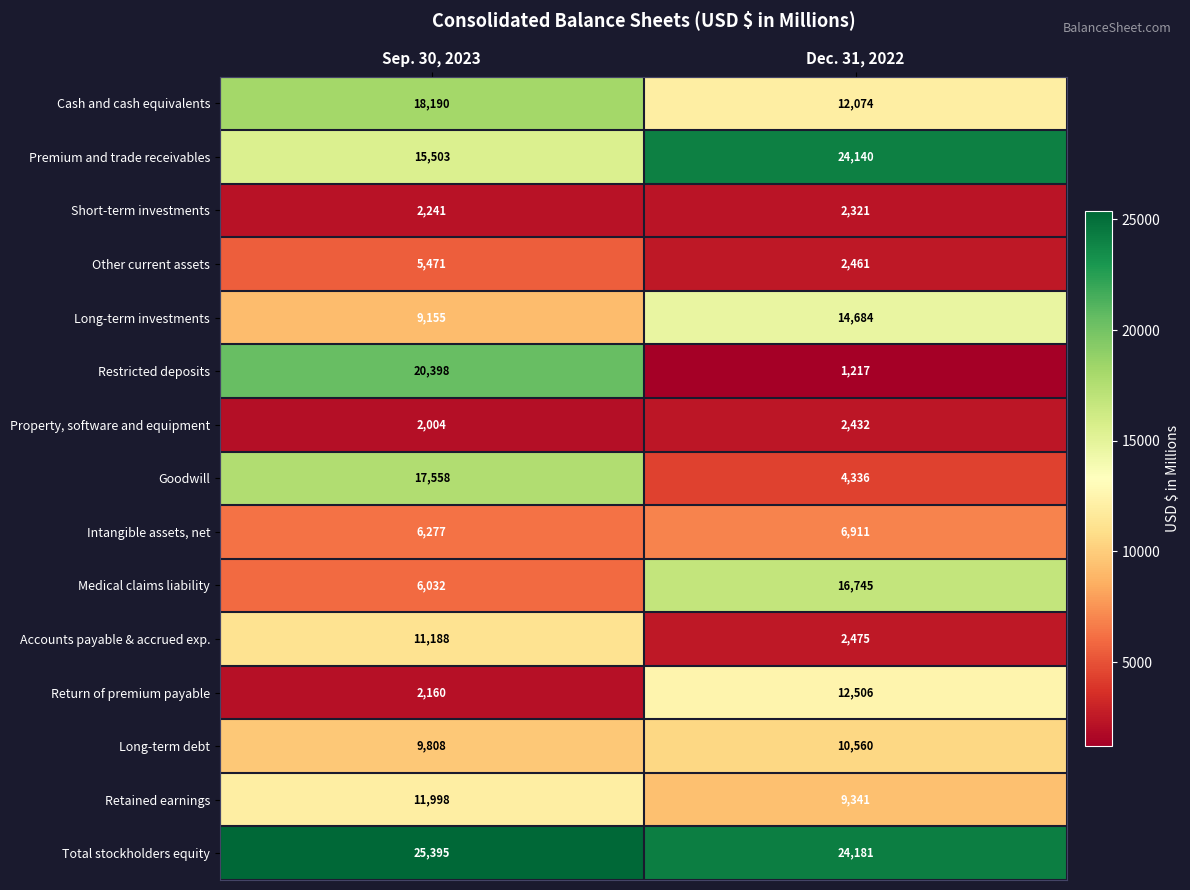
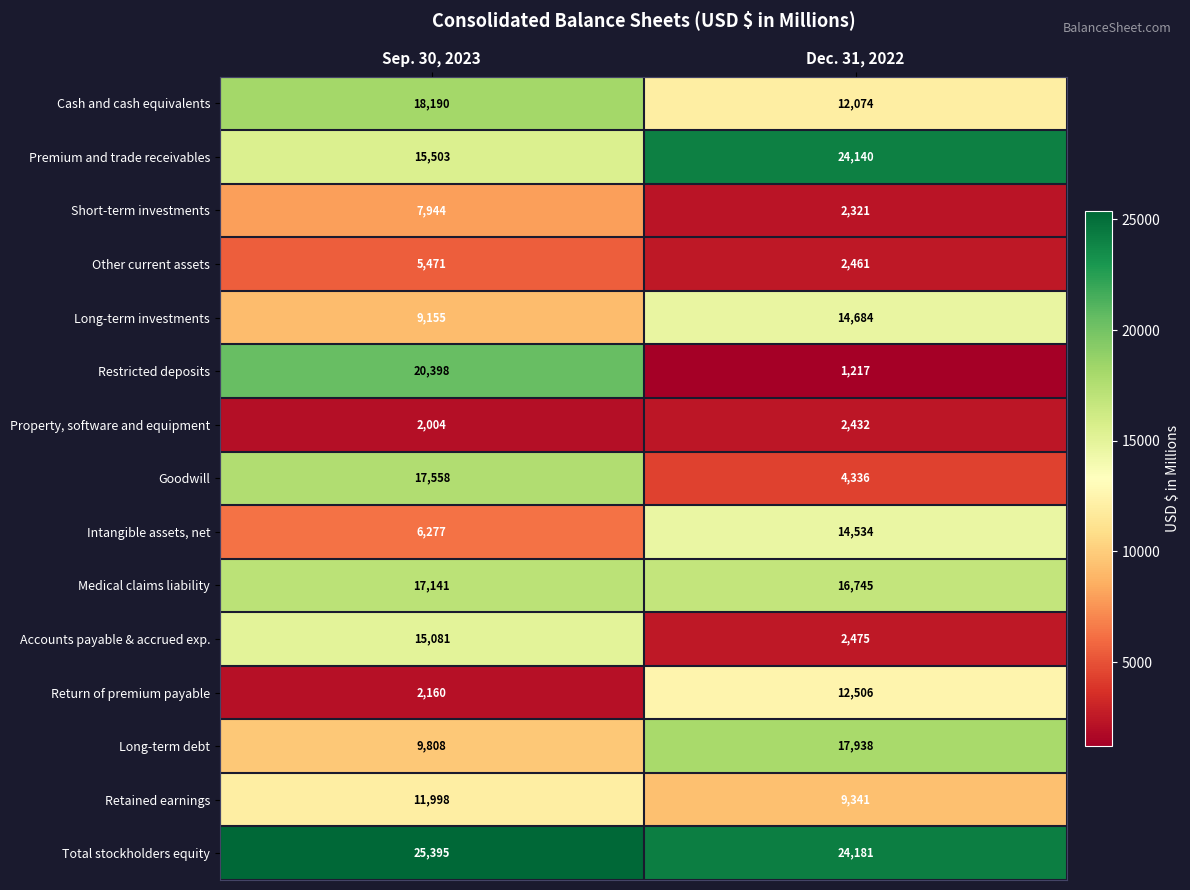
  {
    "Cash and cash equivalents": {
      "Sep. 30, 2023": "18,190",
      "Dec. 31, 2022": "12,074"
    },
    "Premium and trade receivables": {
      "Sep. 30, 2023": "15,503",
      "Dec. 31, 2022": "24,140"
    },
    "Short-term investments": {
-     "Sep. 30, 2023": "2,241",
+     "Sep. 30, 2023": "7,944",
      "Dec. 31, 2022": "2,321"
    },
    "Other current assets": {
      "Sep. 30, 2023": "5,471",
      "Dec. 31, 2022": "2,461"
    },
    "Long-term investments": {
      "Sep. 30, 2023": "9,155",
      "Dec. 31, 2022": "14,684"
    },
    "Restricted deposits": {
      "Sep. 30, 2023": "20,398",
      "Dec. 31, 2022": "1,217"
    },
    "Property, software and equipment": {
      "Sep. 30, 2023": "2,004",
      "Dec. 31, 2022": "2,432"
    },
    "Goodwill": {
      "Sep. 30, 2023": "17,558",
      "Dec. 31, 2022": "4,336"
    },
    "Intangible assets, net": {
      "Sep. 30, 2023": "6,277",
-     "Dec. 31, 2022": "6,911"
+     "Dec. 31, 2022": "14,534"
    },
    "Medical claims liability": {
-     "Sep. 30, 2023": "6,032",
+     "Sep. 30, 2023": "17,141",
      "Dec. 31, 2022": "16,745"
    },
    "Accounts payable & accrued exp.": {
-     "Sep. 30, 2023": "11,188",
+     "Sep. 30, 2023": "15,081",
      "Dec. 31, 2022": "2,475"
    },
    "Return of premium payable": {
      "Sep. 30, 2023": "2,160",
      "Dec. 31, 2022": "12,506"
    },
    "Long-term debt": {
      "Sep. 30, 2023": "9,808",
-     "Dec. 31, 2022": "10,560"
+     "Dec. 31, 2022": "17,938"
    },
    "Retained earnings": {
      "Sep. 30, 2023": "11,998",
      "Dec. 31, 2022": "9,341"
    },
    "Total stockholders equity": {
      "Sep. 30, 2023": "25,395",
      "Dec. 31, 2022": "24,181"
    }
  }
